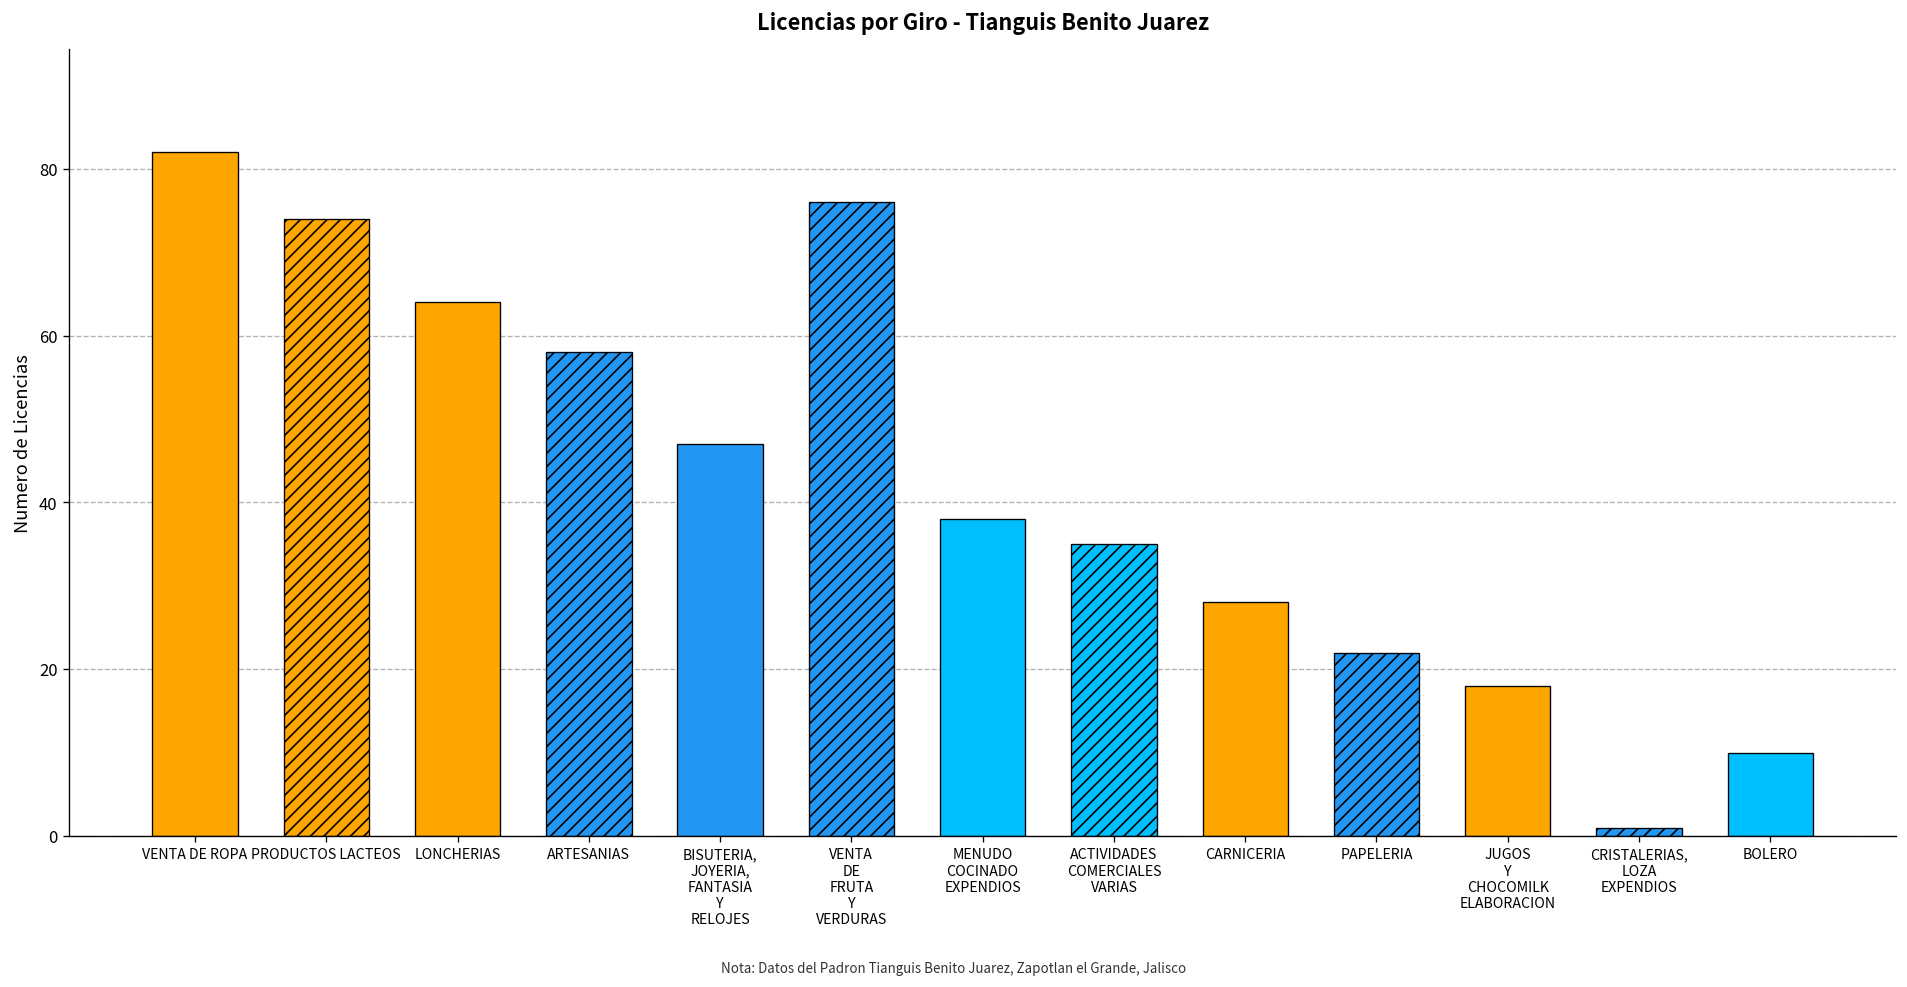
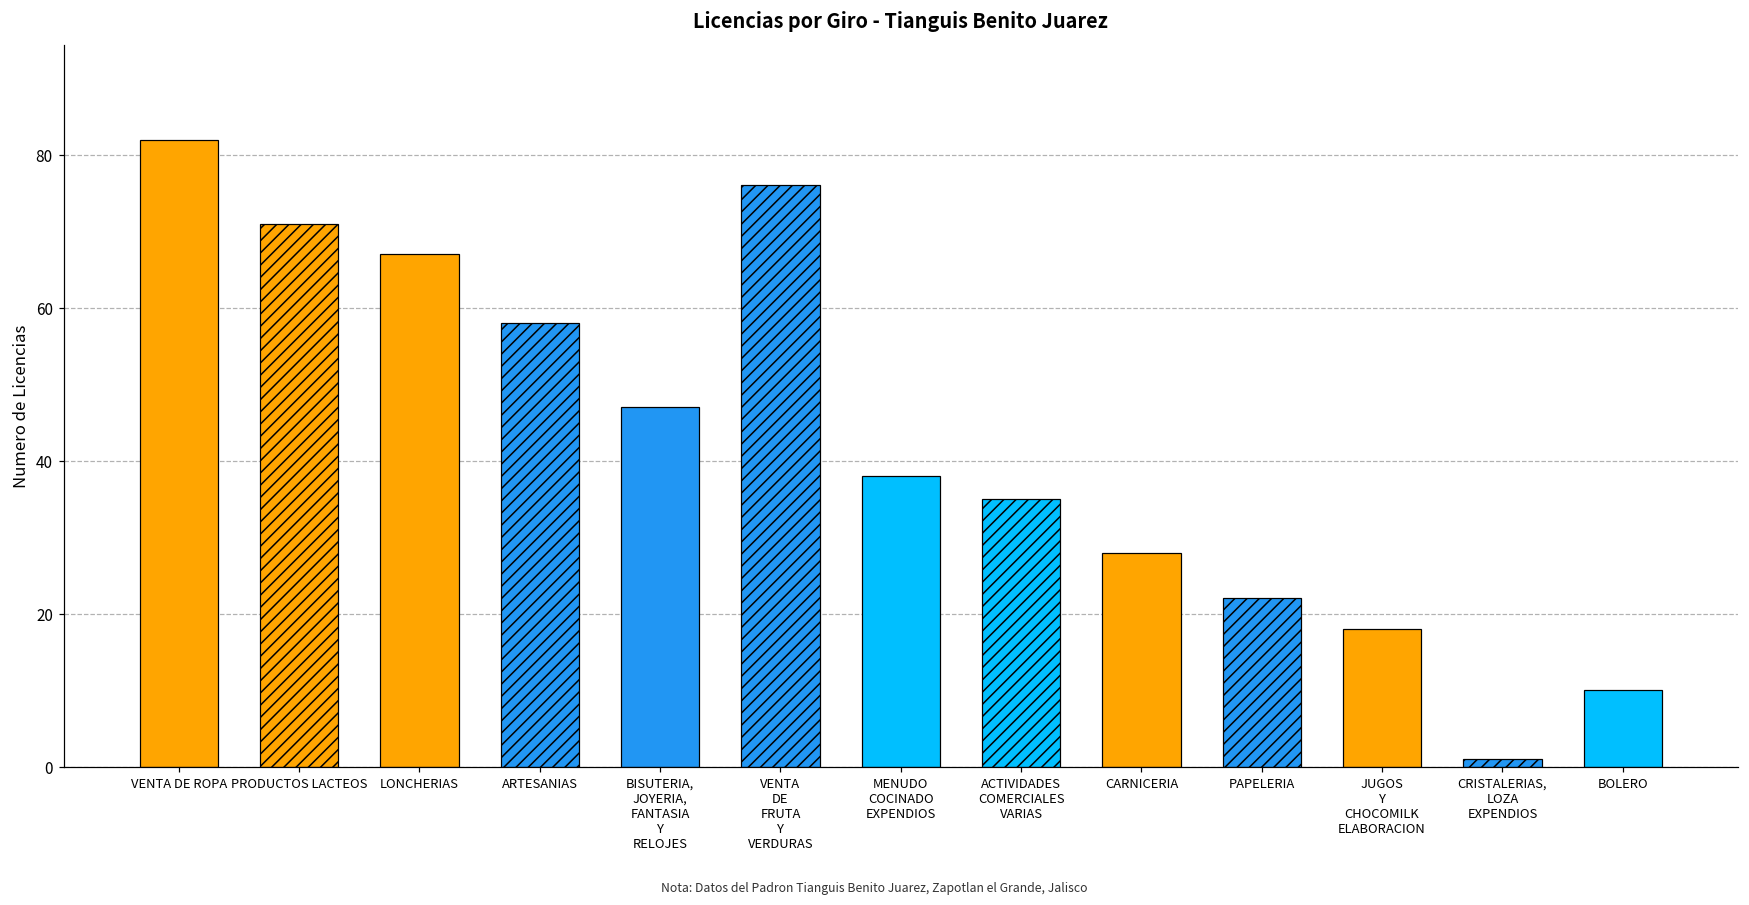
  {
    "VENTA DE ROPA": 82,
-   "PRODUCTOS LACTEOS": 74,
-   "LONCHERIAS": 64,
+   "PRODUCTOS LACTEOS": 71,
+   "LONCHERIAS": 67,
    "ARTESANIAS": 58,
    "BISUTERIA, JOYERIA, FANTASIA Y RELOJES": 47,
    "VENTA DE FRUTA Y VERDURAS": 76,
    "MENUDO COCINADO EXPENDIOS": 38,
    "ACTIVIDADES COMERCIALES VARIAS": 35,
    "CARNICERIA": 28,
    "PAPELERIA": 22,
    "JUGOS Y CHOCOMILK ELABORACION": 18,
    "CRISTALERIAS, LOZA EXPENDIOS": 1,
    "BOLERO": 10
  }
